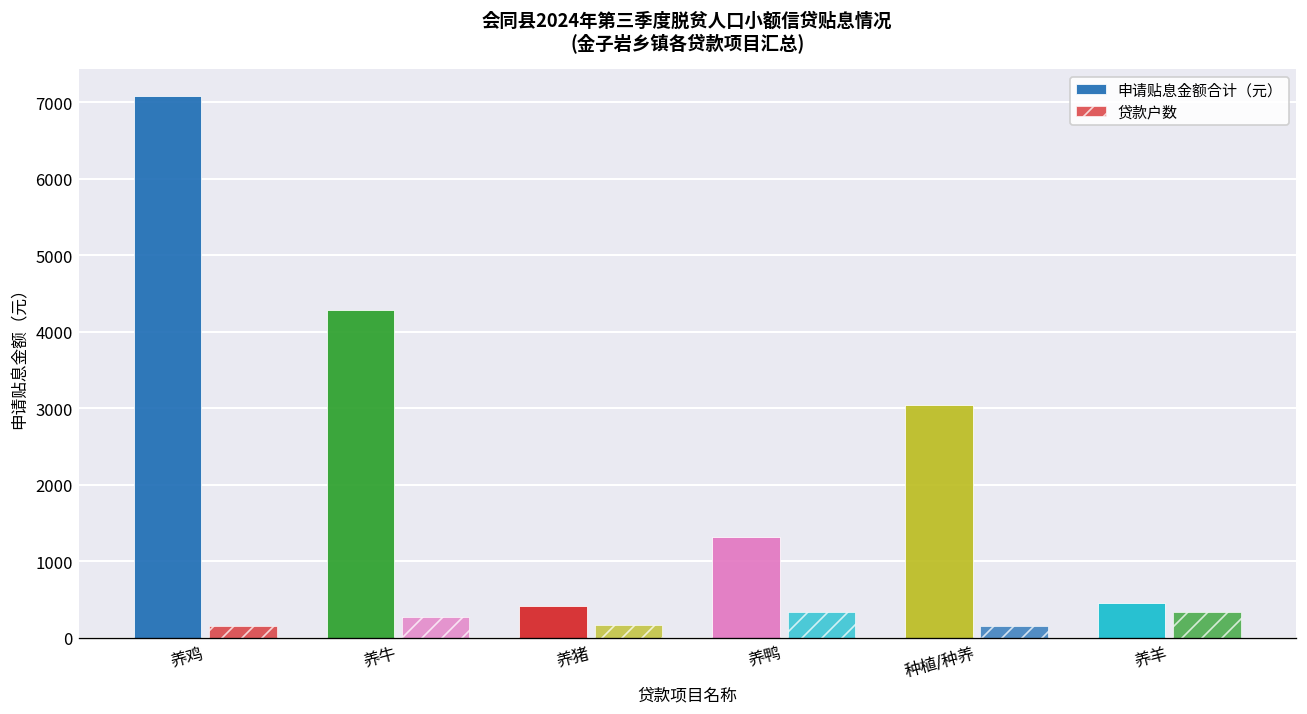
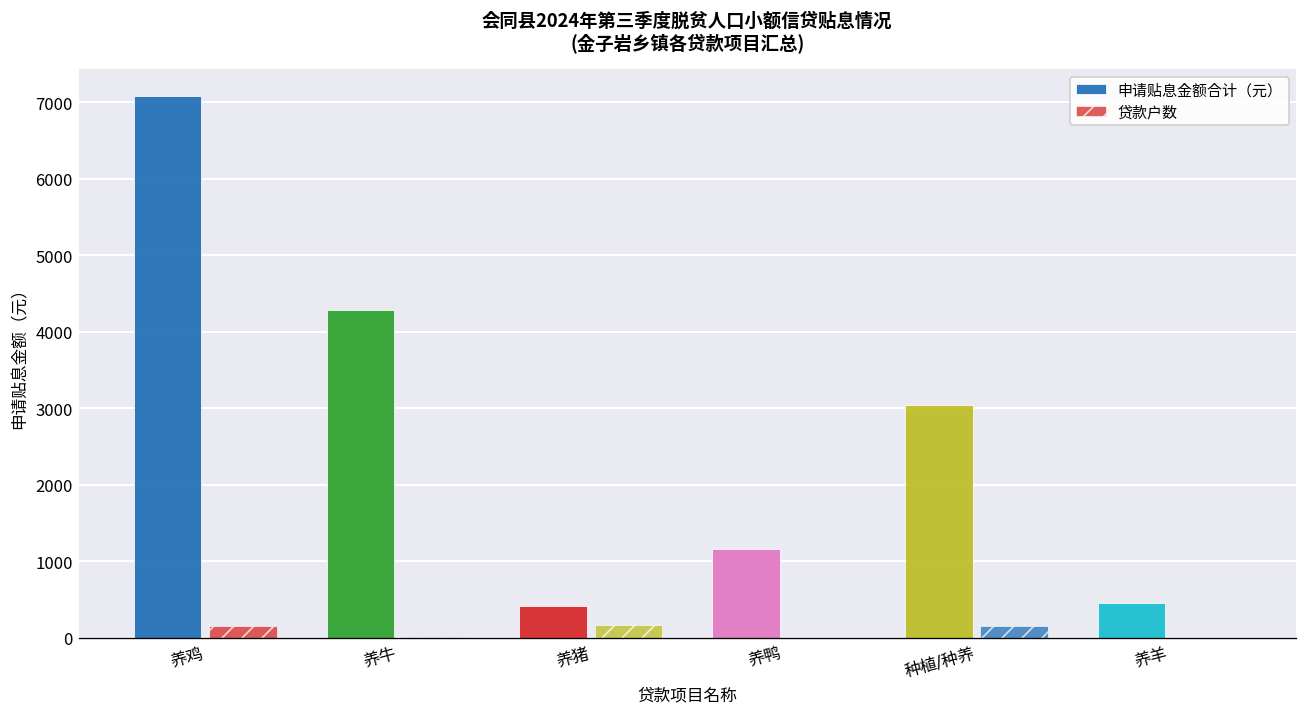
  {
    "申请贴息金额合计（元）": {
      "养鸡": 7100,
      "养牛": 4300,
      "养猪": 400,
-     "养鸭": 1300,
+     "养鸭": 1200,
      "种植/种养": 3000,
      "养羊": 500
    },
    "贷款户数": {
      "养鸡": 100,
-     "养牛": 300,
+     "养牛": 0,
      "养猪": 200,
-     "养鸭": 300,
+     "养鸭": 0,
      "种植/种养": 200,
-     "养羊": 300
+     "养羊": 0
    }
  }
